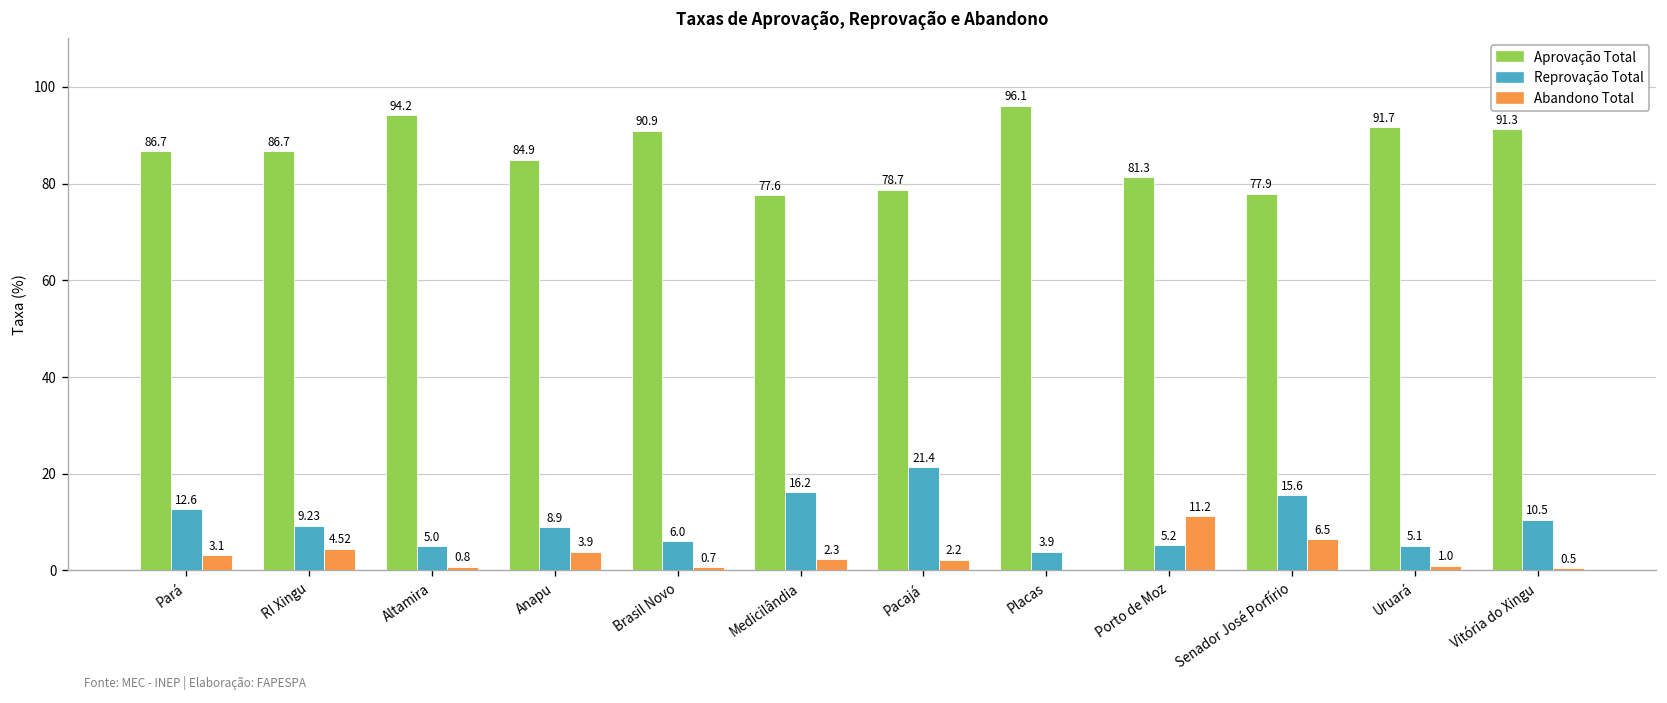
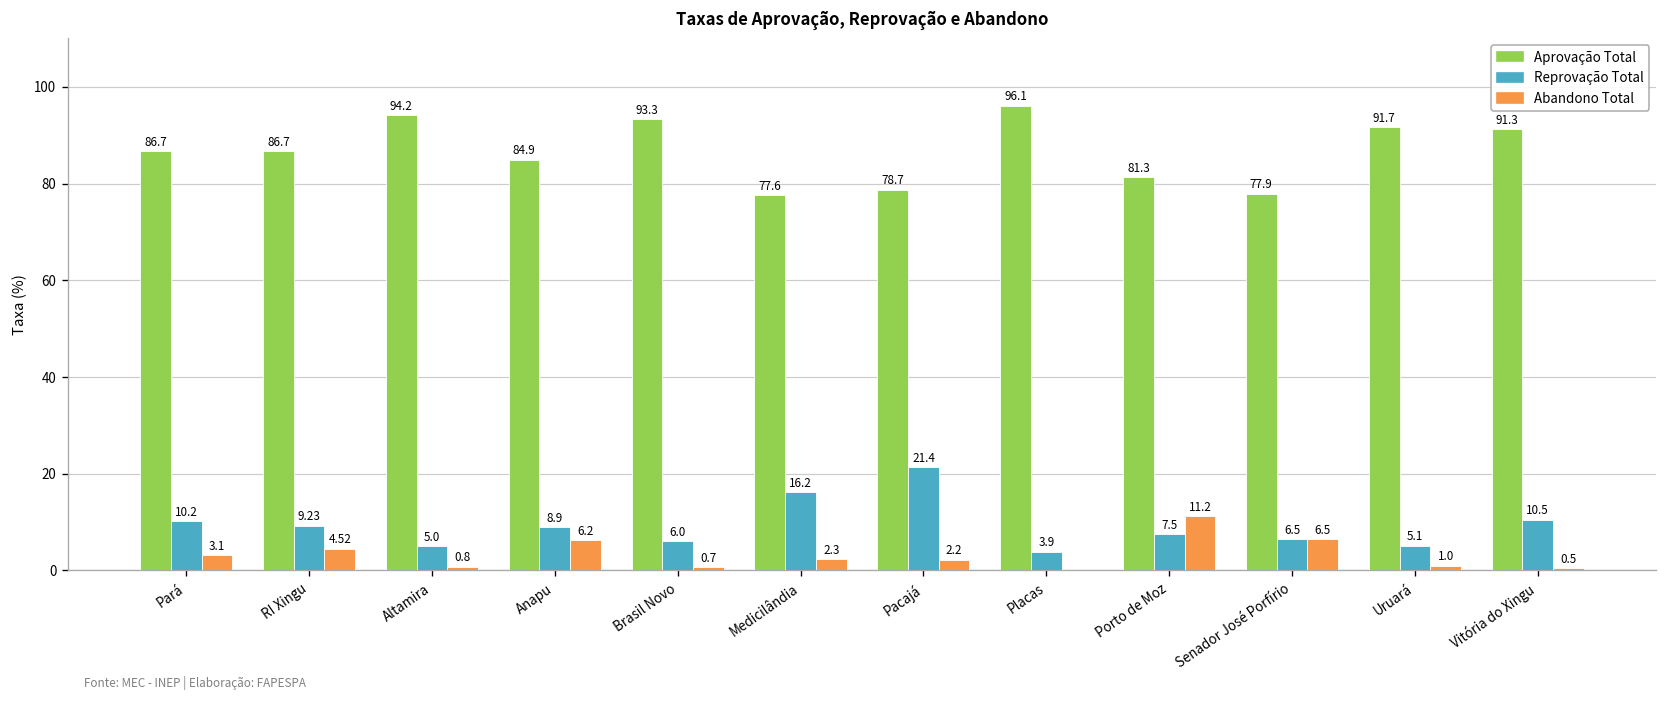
  {
    "Aprovação Total": {
      "Pará": 86.7,
      "RI Xingu": 86.7,
      "Altamira": 94.2,
      "Anapu": 84.9,
-     "Brasil Novo": 90.9,
+     "Brasil Novo": 93.3,
      "Medicilândia": 77.6,
      "Pacajá": 78.7,
      "Placas": 96.1,
      "Porto de Moz": 81.3,
      "Senador José Porfírio": 77.9,
      "Uruará": 91.7,
      "Vitória do Xingu": 91.3
    },
    "Reprovação Total": {
-     "Pará": 12.6,
+     "Pará": 10.2,
      "RI Xingu": 9.23,
      "Altamira": 5.0,
      "Anapu": 8.9,
      "Brasil Novo": 6.0,
      "Medicilândia": 16.2,
      "Pacajá": 21.4,
      "Placas": 3.9,
-     "Porto de Moz": 5.2,
-     "Senador José Porfírio": 15.6,
+     "Porto de Moz": 7.5,
+     "Senador José Porfírio": 6.5,
      "Uruará": 5.1,
      "Vitória do Xingu": 10.5
    },
    "Abandono Total": {
      "Pará": 3.1,
      "RI Xingu": 4.52,
      "Altamira": 0.8,
-     "Anapu": 3.9,
+     "Anapu": 6.2,
      "Brasil Novo": 0.7,
      "Medicilândia": 2.3,
      "Pacajá": 2.2,
      "Porto de Moz": 11.2,
      "Senador José Porfírio": 6.5,
      "Uruará": 1.0,
      "Vitória do Xingu": 0.5
    }
  }
